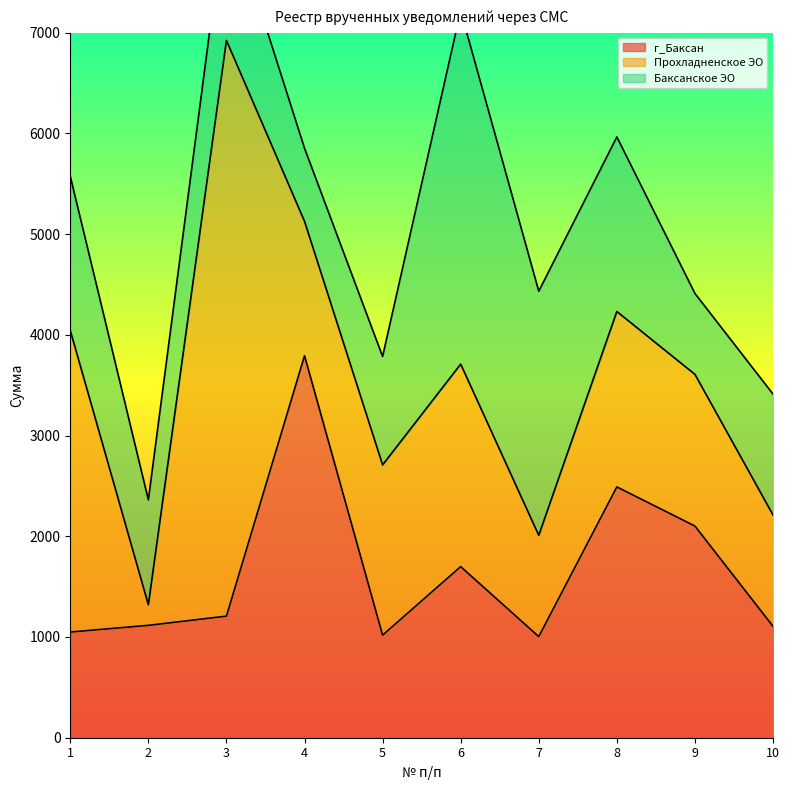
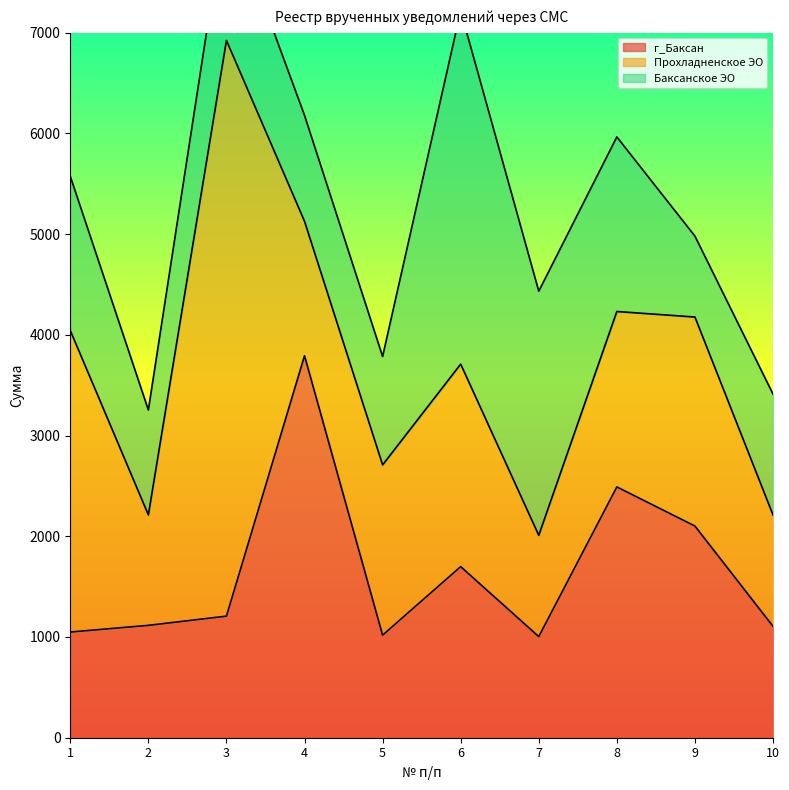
  {
    "г_Баксан": {
      "1": 1050,
      "2": 1120,
      "3": 1210,
      "4": 3790,
      "5": 1020,
      "6": 1700,
      "7": 1000,
      "8": 2490,
      "9": 2100,
      "10": 1110
    },
    "Прохладненское ЭО": {
      "1": 2990,
-     "2": 200,
+     "2": 1100,
      "3": 5720,
      "4": 1330,
      "5": 1690,
      "6": 2010,
      "7": 1010,
      "8": 1740,
-     "9": 1510,
+     "9": 2070,
      "10": 1110
    },
    "Баксанское ЭО": {
      "1": 1530,
      "2": 1040,
-     "4": 730,
+     "4": 1050,
      "5": 1080,
      "7": 2420,
      "8": 1730,
      "9": 800,
      "10": 1200
    }
  }
